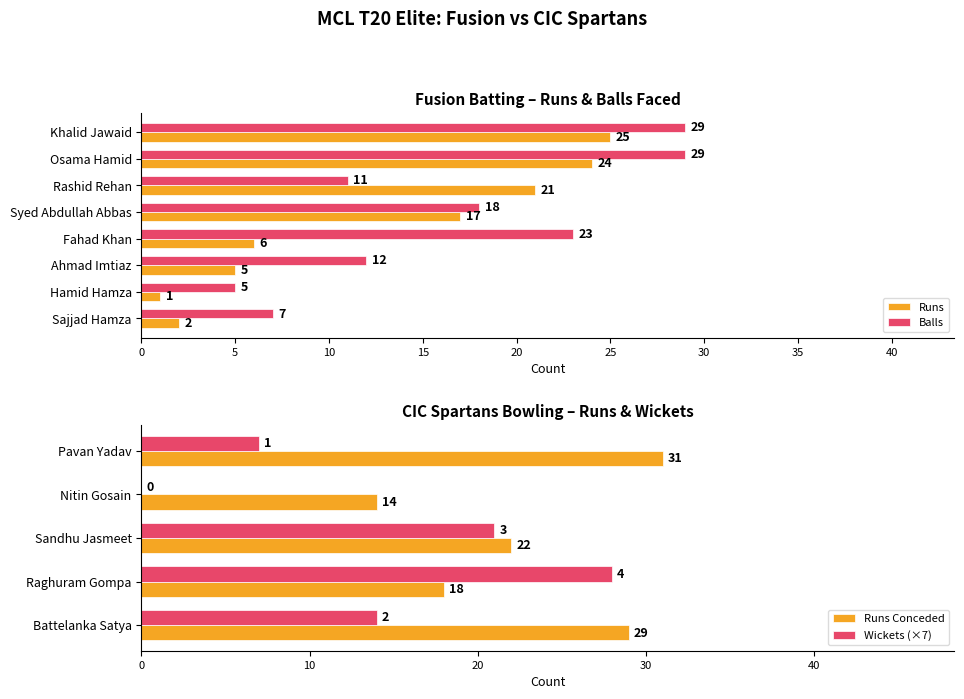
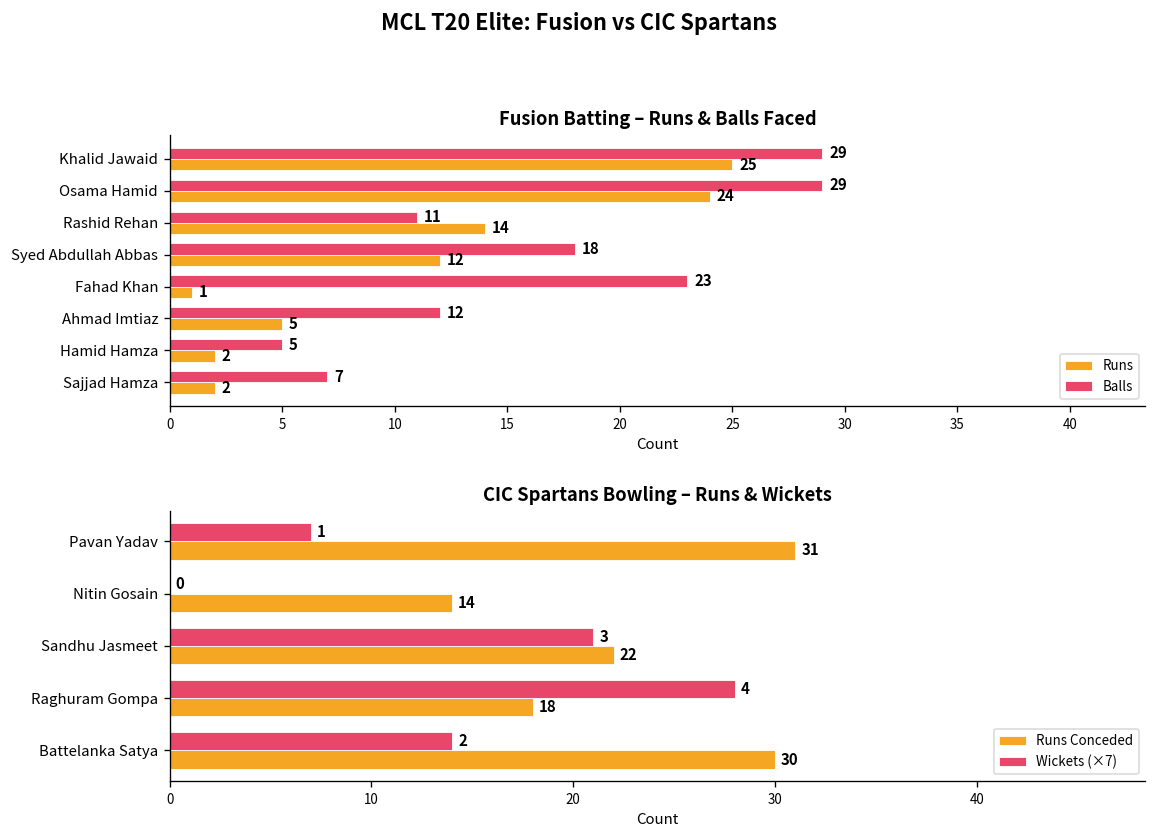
  {
    "Fusion Batting – Runs & Balls Faced": {
      "Runs": {
        "Khalid Jawaid": 25,
        "Osama Hamid": 24,
-       "Rashid Rehan": 21,
-       "Syed Abdullah Abbas": 17,
-       "Fahad Khan": 6,
+       "Rashid Rehan": 14,
+       "Syed Abdullah Abbas": 12,
+       "Fahad Khan": 1,
        "Ahmad Imtiaz": 5,
-       "Hamid Hamza": 1,
+       "Hamid Hamza": 2,
        "Sajjad Hamza": 2
      },
      "Balls": {
        "Khalid Jawaid": 29,
        "Osama Hamid": 29,
        "Rashid Rehan": 11,
        "Syed Abdullah Abbas": 18,
        "Fahad Khan": 23,
        "Ahmad Imtiaz": 12,
        "Hamid Hamza": 5,
        "Sajjad Hamza": 7
      }
    },
    "CIC Spartans Bowling – Runs & Wickets": {
      "Runs Conceded": {
        "Pavan Yadav": 31,
        "Nitin Gosain": 14,
        "Sandhu Jasmeet": 22,
        "Raghuram Gompa": 18,
-       "Battelanka Satya": 29
+       "Battelanka Satya": 30
      },
      "Wickets (×7)": {
        "Nitin Gosain": 0
      }
    }
  }
